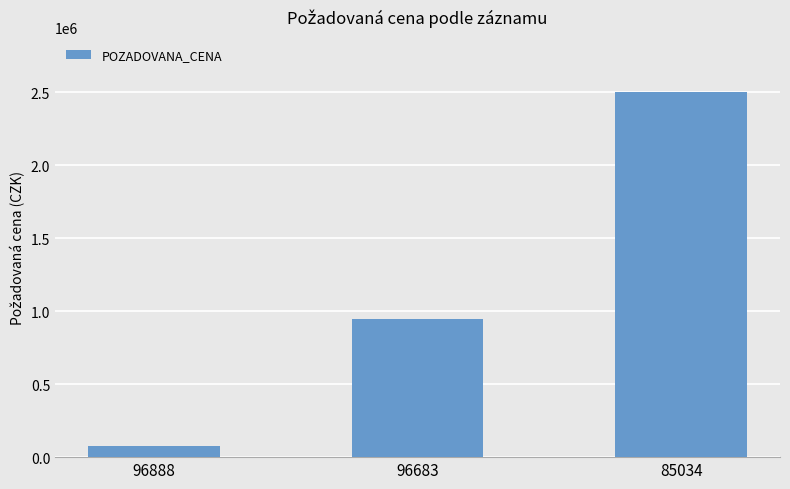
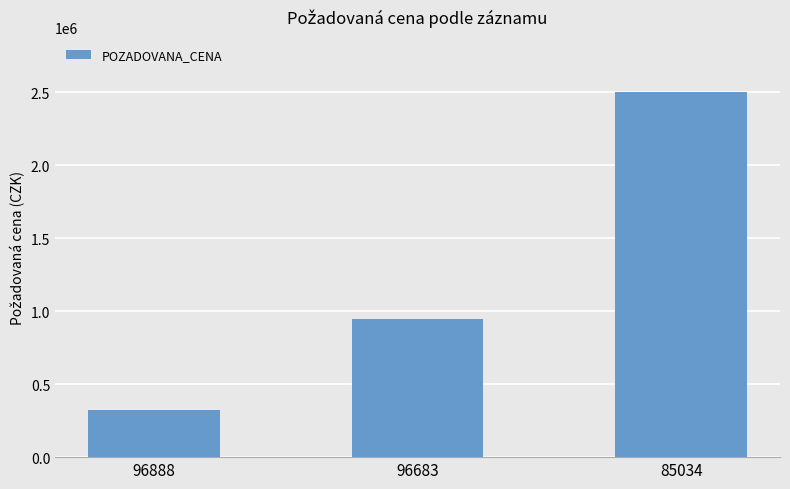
  {
-   "96888": 70000,
+   "96888": 330000,
    "96683": 950000,
    "85034": 2500000
  }
